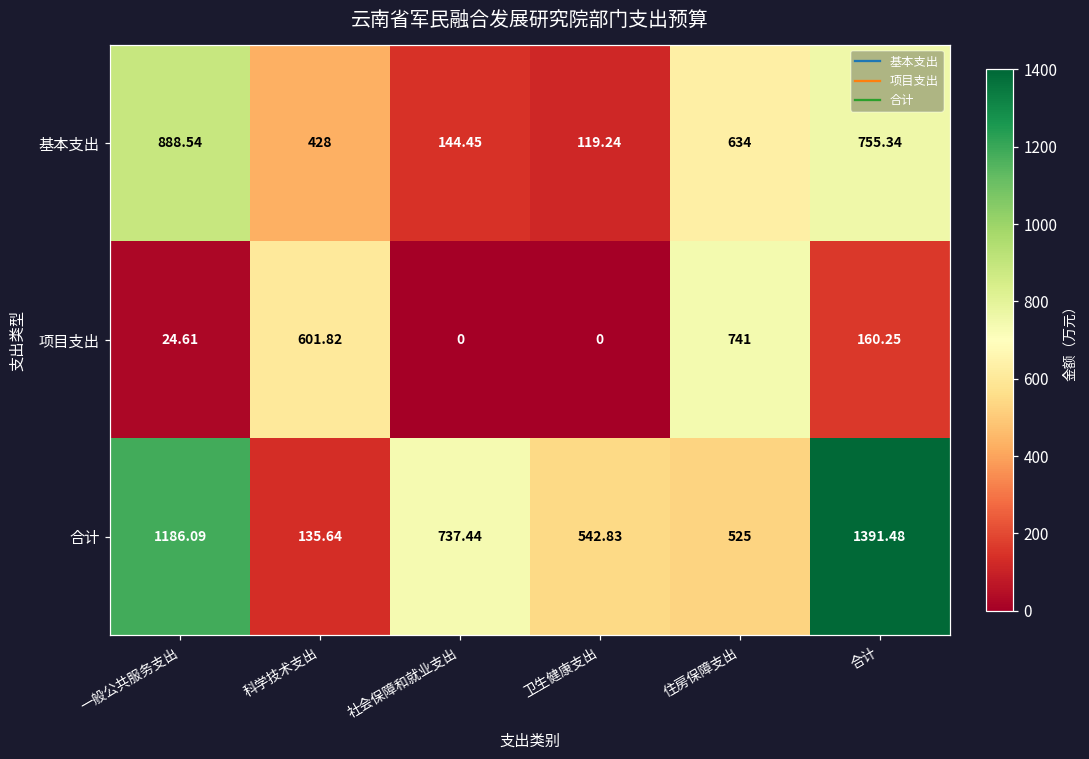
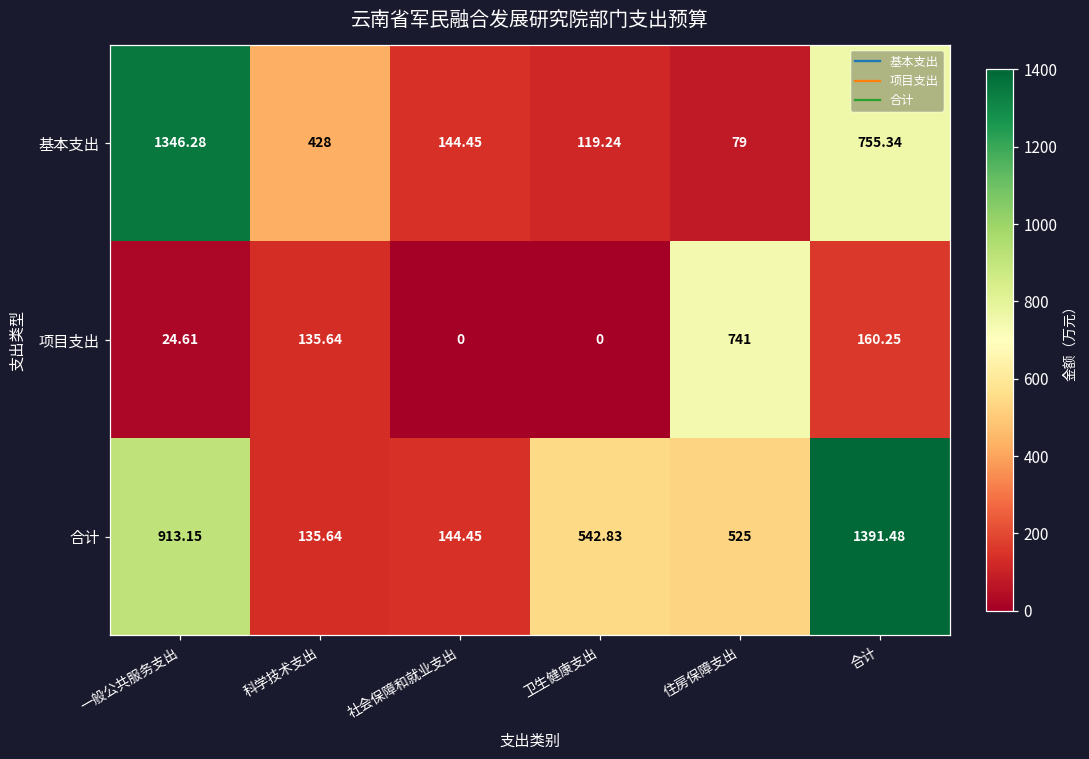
  {
    "基本支出": {
-     "一般公共服务支出": 888.54,
+     "一般公共服务支出": 1346.28,
      "科学技术支出": 428,
      "社会保障和就业支出": 144.45,
      "卫生健康支出": 119.24,
-     "住房保障支出": 634,
+     "住房保障支出": 79,
      "合计": 755.34
    },
    "项目支出": {
      "一般公共服务支出": 24.61,
-     "科学技术支出": 601.82,
+     "科学技术支出": 135.64,
      "社会保障和就业支出": 0,
      "卫生健康支出": 0,
      "住房保障支出": 741,
      "合计": 160.25
    },
    "合计": {
-     "一般公共服务支出": 1186.09,
+     "一般公共服务支出": 913.15,
      "科学技术支出": 135.64,
-     "社会保障和就业支出": 737.44,
+     "社会保障和就业支出": 144.45,
      "卫生健康支出": 542.83,
      "住房保障支出": 525,
      "合计": 1391.48
    }
  }
